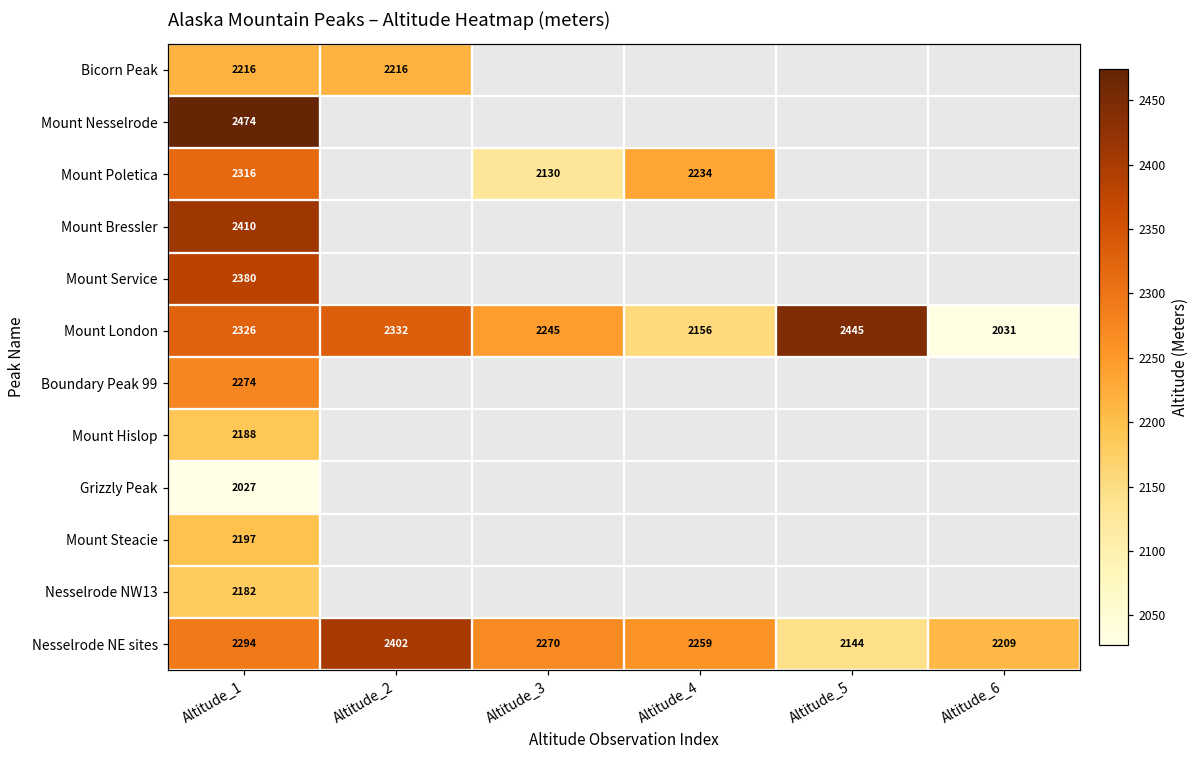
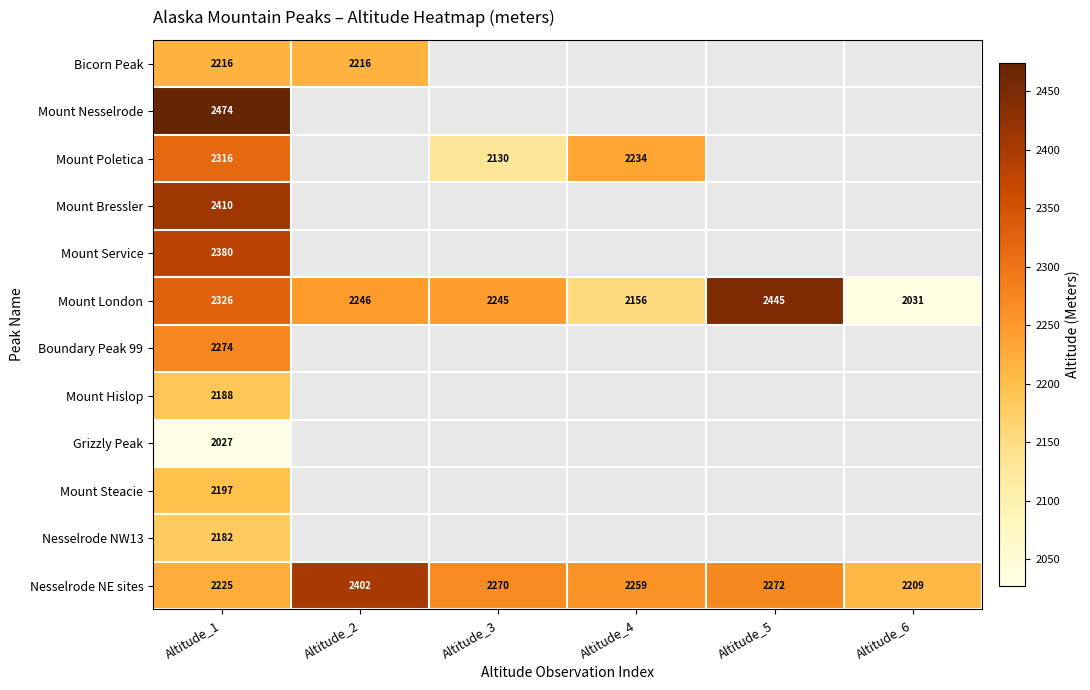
  {
    "Bicorn Peak": {
      "Altitude_1": 2216,
      "Altitude_2": 2216
    },
    "Mount Nesselrode": {
      "Altitude_1": 2474
    },
    "Mount Poletica": {
      "Altitude_1": 2316,
      "Altitude_3": 2130,
      "Altitude_4": 2234
    },
    "Mount Bressler": {
      "Altitude_1": 2410
    },
    "Mount Service": {
      "Altitude_1": 2380
    },
    "Mount London": {
      "Altitude_1": 2326,
-     "Altitude_2": 2332,
+     "Altitude_2": 2246,
      "Altitude_3": 2245,
      "Altitude_4": 2156,
      "Altitude_5": 2445,
      "Altitude_6": 2031
    },
    "Boundary Peak 99": {
      "Altitude_1": 2274
    },
    "Mount Hislop": {
      "Altitude_1": 2188
    },
    "Grizzly Peak": {
      "Altitude_1": 2027
    },
    "Mount Steacie": {
      "Altitude_1": 2197
    },
    "Nesselrode NW13": {
      "Altitude_1": 2182
    },
    "Nesselrode NE sites": {
-     "Altitude_1": 2294,
+     "Altitude_1": 2225,
      "Altitude_2": 2402,
      "Altitude_3": 2270,
      "Altitude_4": 2259,
-     "Altitude_5": 2144,
+     "Altitude_5": 2272,
      "Altitude_6": 2209
    }
  }
